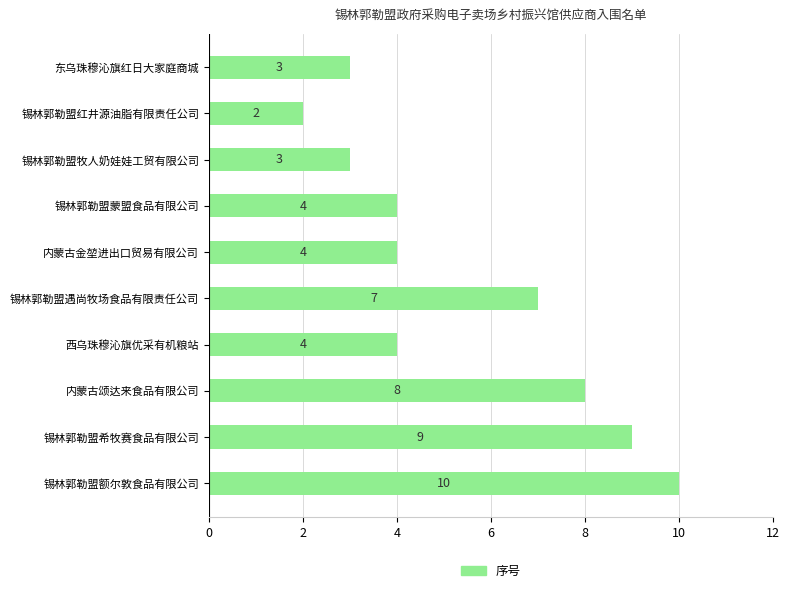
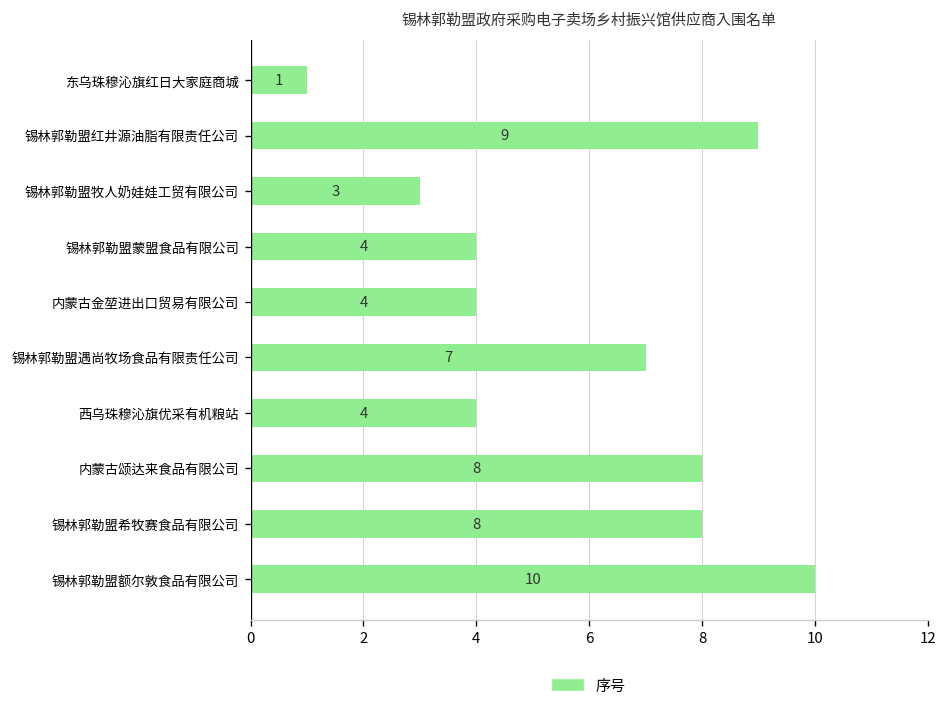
  {
-   "东乌珠穆沁旗红日大家庭商城": 3,
-   "锡林郭勒盟红井源油脂有限责任公司": 2,
+   "东乌珠穆沁旗红日大家庭商城": 1,
+   "锡林郭勒盟红井源油脂有限责任公司": 9,
    "锡林郭勒盟牧人奶娃娃工贸有限公司": 3,
    "锡林郭勒盟蒙盟食品有限公司": 4,
    "内蒙古金堃进出口贸易有限公司": 4,
    "锡林郭勒盟遇尚牧场食品有限责任公司": 7,
    "西乌珠穆沁旗优采有机粮站": 4,
    "内蒙古颂达来食品有限公司": 8,
-   "锡林郭勒盟希牧赛食品有限公司": 9,
+   "锡林郭勒盟希牧赛食品有限公司": 8,
    "锡林郭勒盟额尔敦食品有限公司": 10
  }
